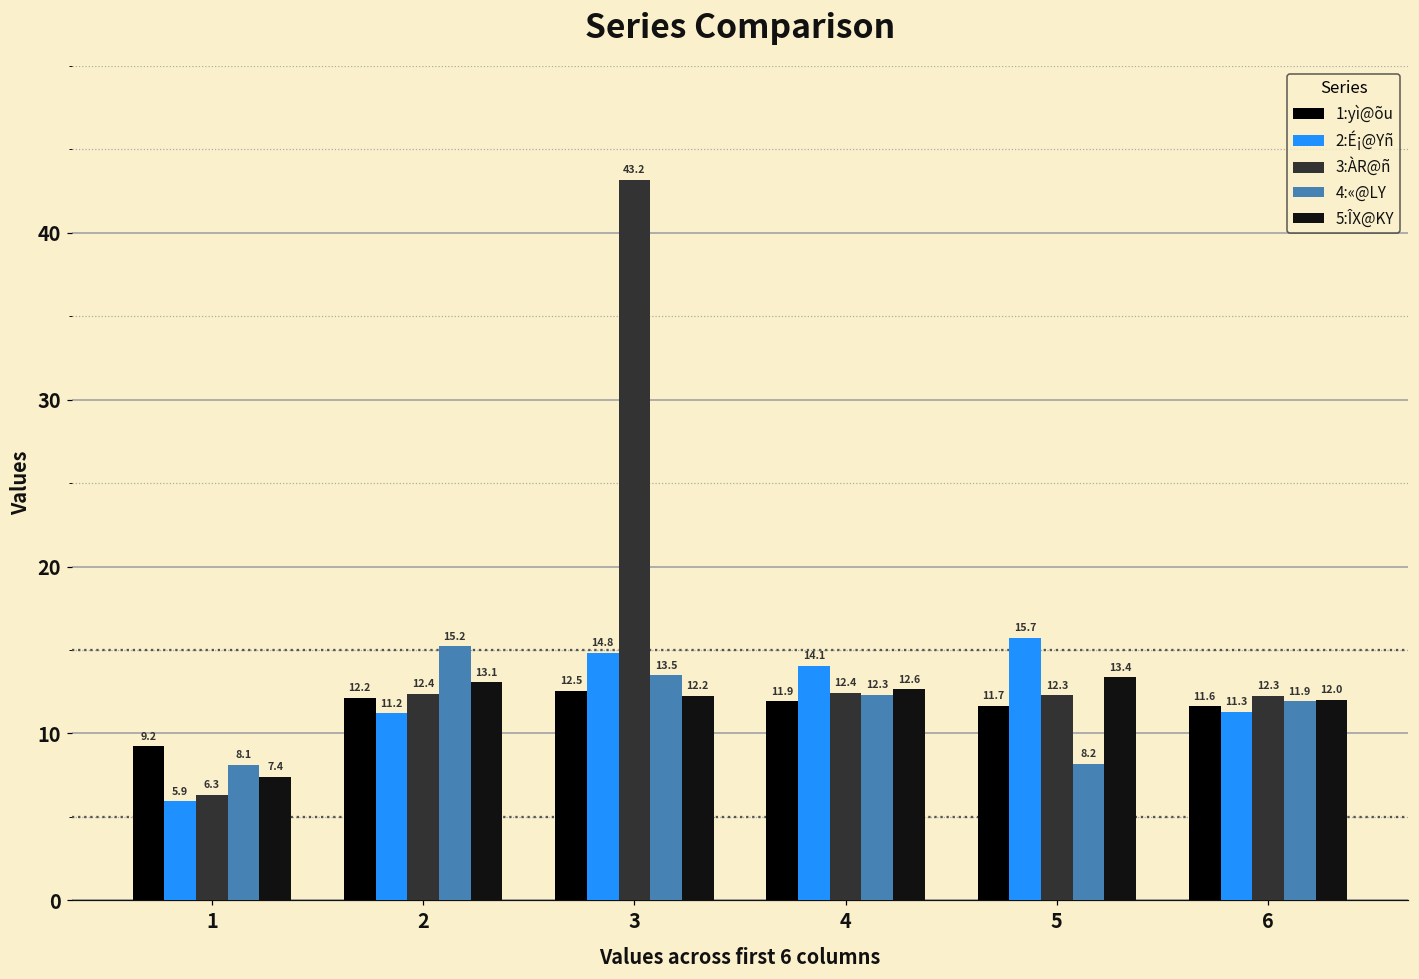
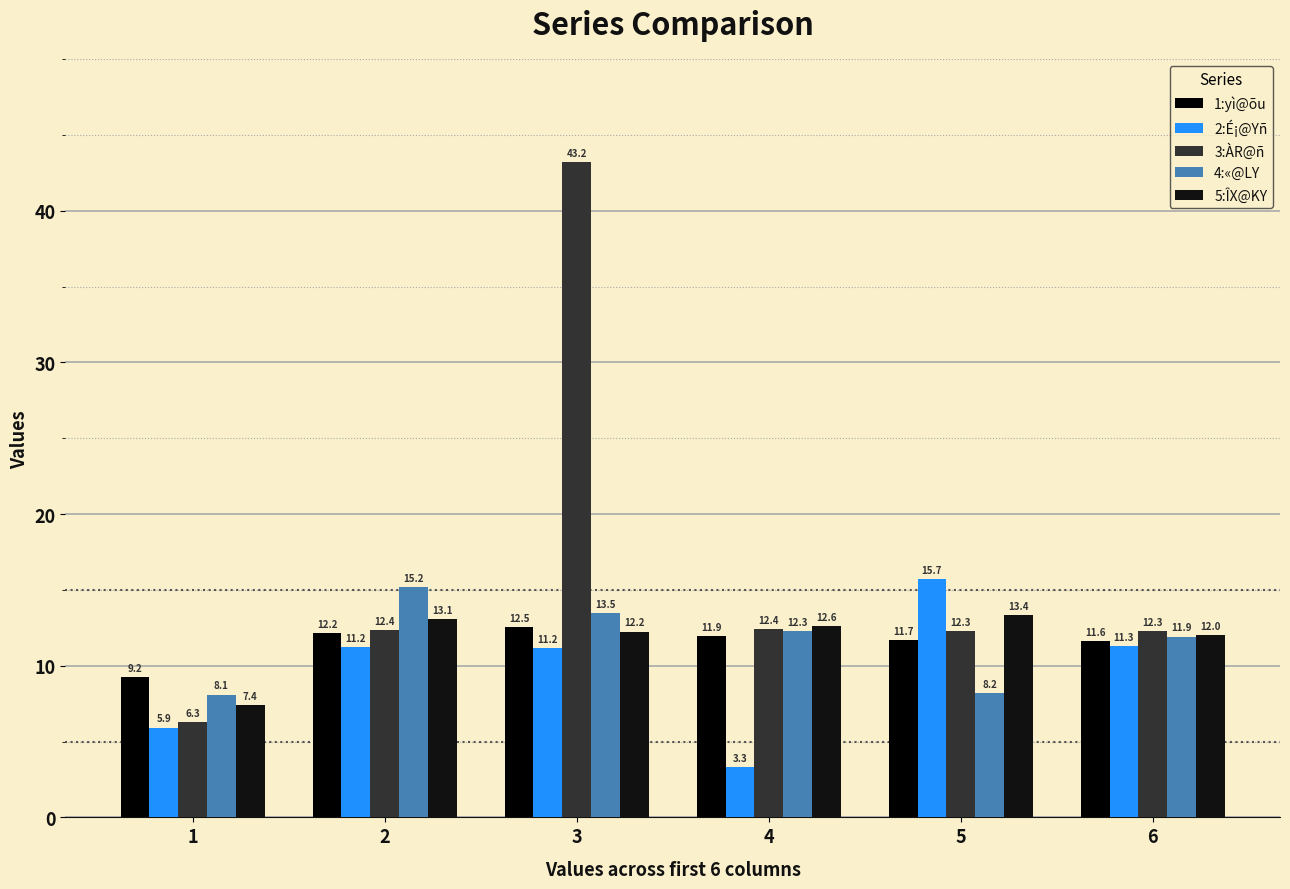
  {
    "2:É¡@Yñ": {
      "1": 5.9,
      "2": 11.2,
-     "3": 14.8,
-     "4": 14.1,
+     "3": 11.2,
+     "4": 3.3,
      "5": 15.7,
      "6": 11.3
    },
    "4:«@LY": {
      "1": 8.1,
      "2": 15.2,
      "3": 13.5,
      "4": 12.3,
      "5": 8.2,
      "6": 11.9
    }
  }
